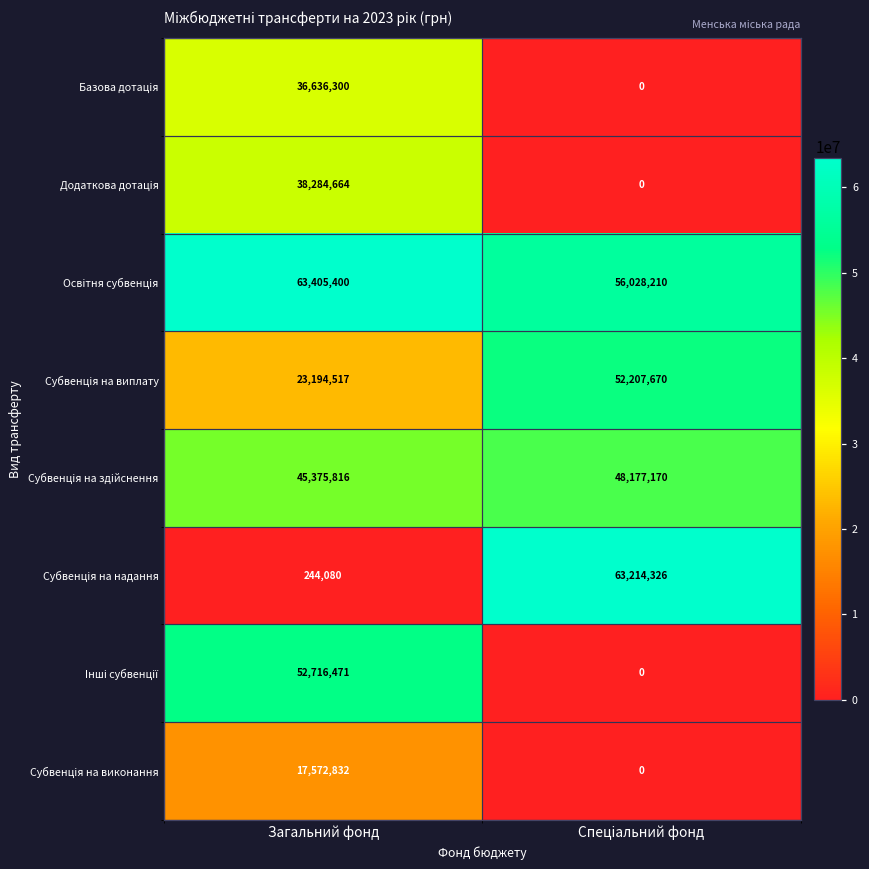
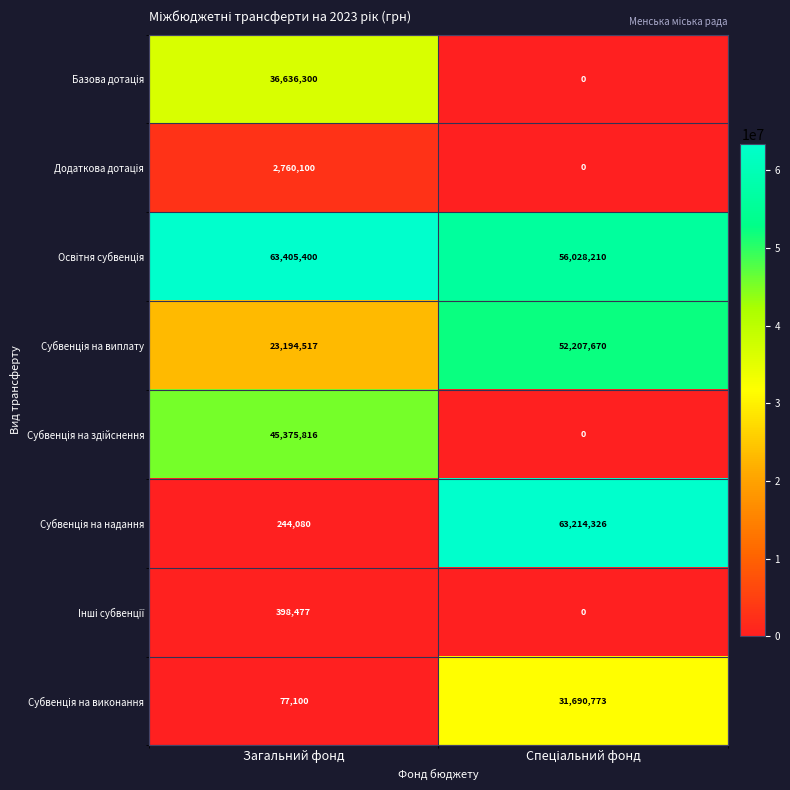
  {
    "Базова дотація": {
      "Загальний фонд": "36,636,300",
      "Спеціальний фонд": "0"
    },
    "Додаткова дотація": {
-     "Загальний фонд": "38,284,664",
+     "Загальний фонд": "2,760,100",
      "Спеціальний фонд": "0"
    },
    "Освітня субвенція": {
      "Загальний фонд": "63,405,400",
      "Спеціальний фонд": "56,028,210"
    },
    "Субвенція на виплату": {
      "Загальний фонд": "23,194,517",
      "Спеціальний фонд": "52,207,670"
    },
    "Субвенція на здійснення": {
      "Загальний фонд": "45,375,816",
-     "Спеціальний фонд": "48,177,170"
+     "Спеціальний фонд": "0"
    },
    "Субвенція на надання": {
      "Загальний фонд": "244,080",
      "Спеціальний фонд": "63,214,326"
    },
    "Інші субвенції": {
-     "Загальний фонд": "52,716,471",
+     "Загальний фонд": "398,477",
      "Спеціальний фонд": "0"
    },
    "Субвенція на виконання": {
-     "Загальний фонд": "17,572,832",
-     "Спеціальний фонд": "0"
+     "Загальний фонд": "77,100",
+     "Спеціальний фонд": "31,690,773"
    }
  }
